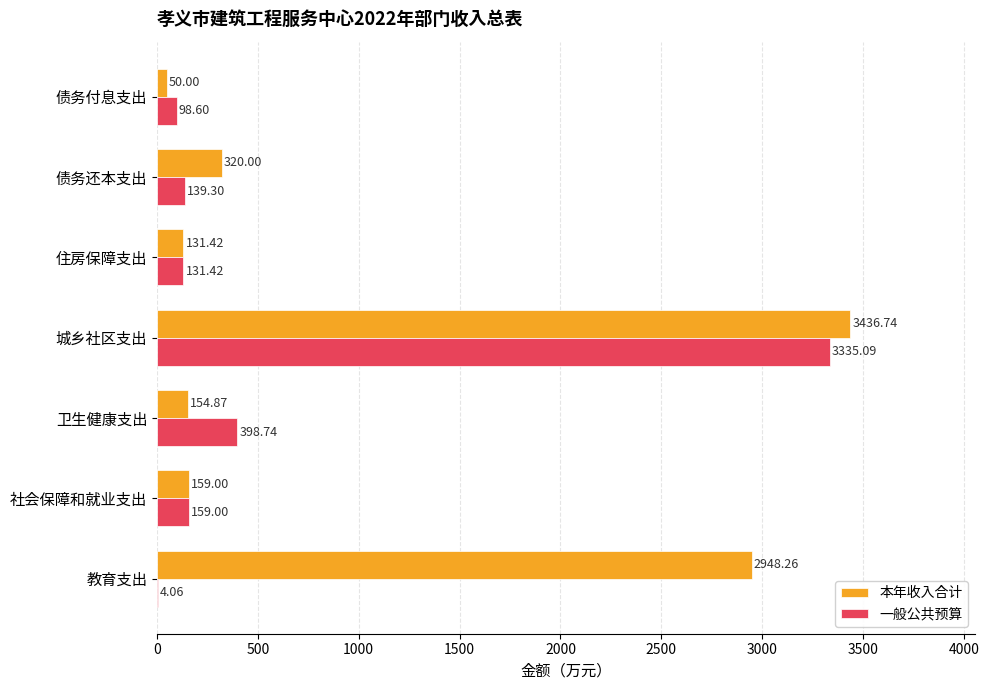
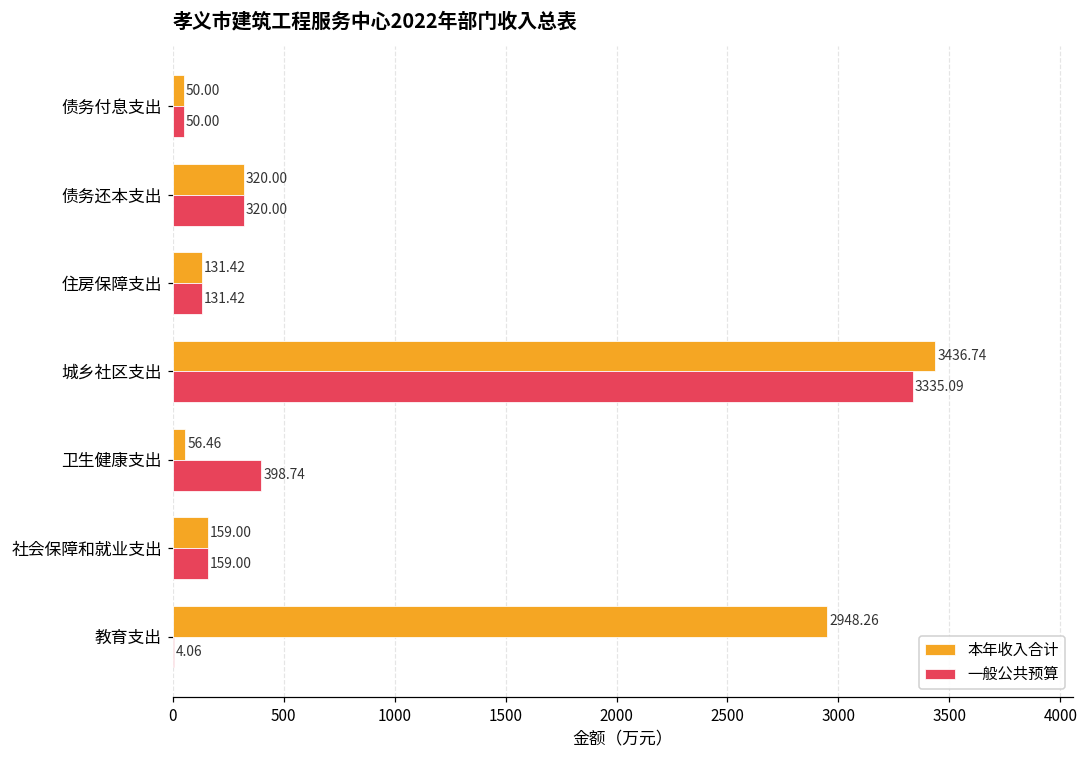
  {
    "本年收入合计": {
      "债务付息支出": 50.00,
      "债务还本支出": 320.00,
      "住房保障支出": 131.42,
      "城乡社区支出": 3436.74,
-     "卫生健康支出": 154.87,
+     "卫生健康支出": 56.46,
      "社会保障和就业支出": 159.00,
      "教育支出": 2948.26
    },
    "一般公共预算": {
-     "债务付息支出": 98.60,
-     "债务还本支出": 139.30,
+     "债务付息支出": 50.00,
+     "债务还本支出": 320.00,
      "住房保障支出": 131.42,
      "城乡社区支出": 3335.09,
      "卫生健康支出": 398.74,
      "社会保障和就业支出": 159.00,
      "教育支出": 4.06
    }
  }
